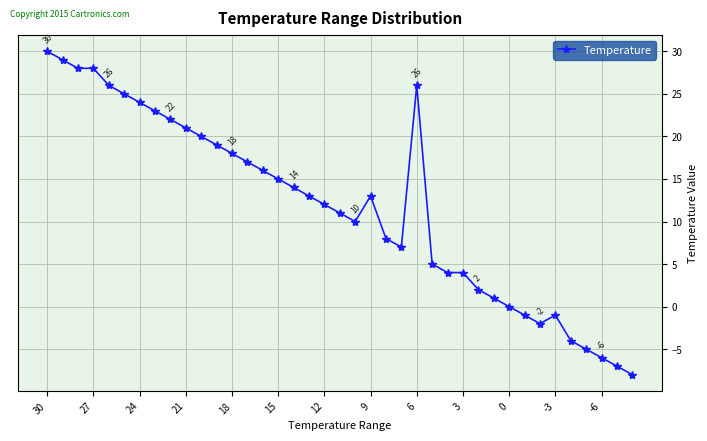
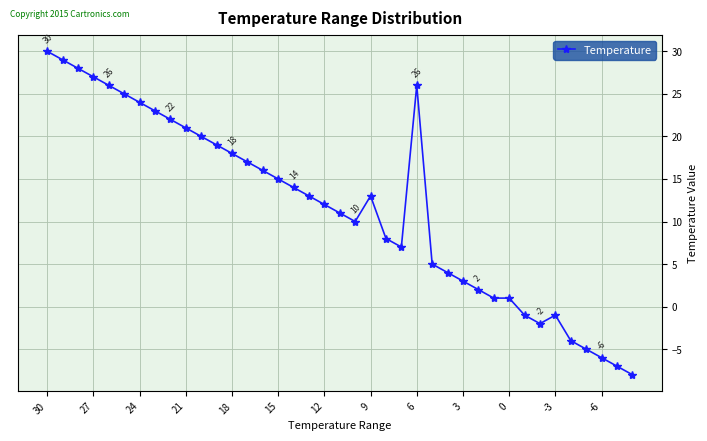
  {
-   "27": 28,
+   "27": 27,
    "24": 24,
    "21": 21,
    "15": 15,
    "12": 12,
    "9": 13,
-   "3": 4,
-   "0": 0,
+   "3": 3,
+   "0": 1,
    "-3": -1
  }
